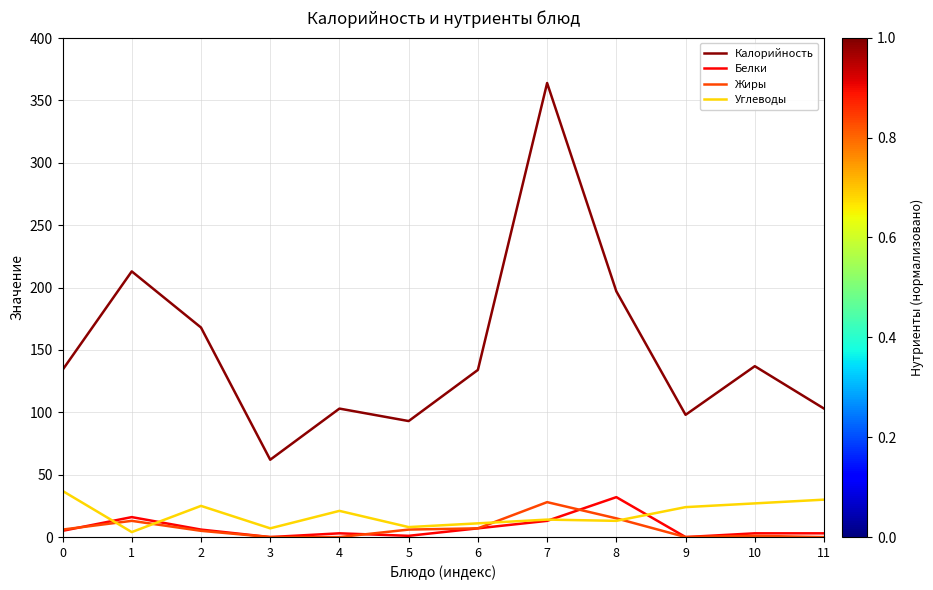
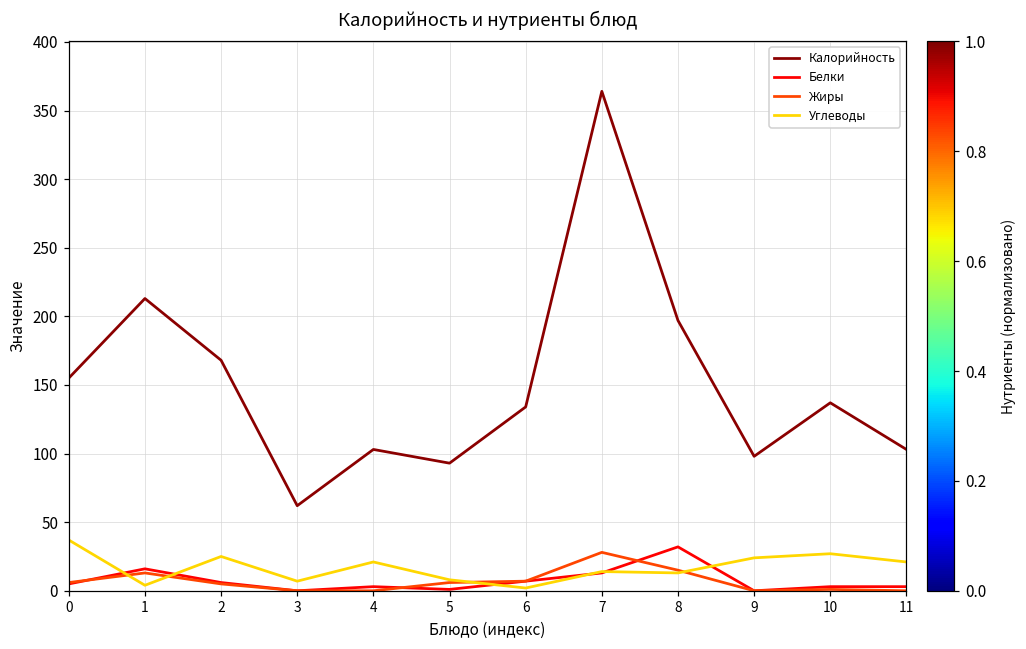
  {
    "Калорийность": {
-     "0": 134,
+     "0": 155,
      "1": 213,
      "2": 168,
      "3": 62,
      "4": 103,
      "5": 93,
      "6": 134,
      "7": 364,
      "8": 197,
      "9": 98,
      "10": 137,
      "11": 103
    },
    "Белки": {
      "1": 16,
      "4": 3,
      "5": 1,
      "8": 32,
      "11": 3
    },
    "Жиры": {
      "1": 13,
      "4": 0,
      "7": 28,
      "11": 0
    },
    "Углеводы": {
      "0": 37,
      "1": 4,
      "2": 25,
      "3": 7,
      "4": 21,
-     "6": 11,
+     "6": 2,
      "9": 24,
      "10": 27,
-     "11": 30
+     "11": 21
    }
  }
